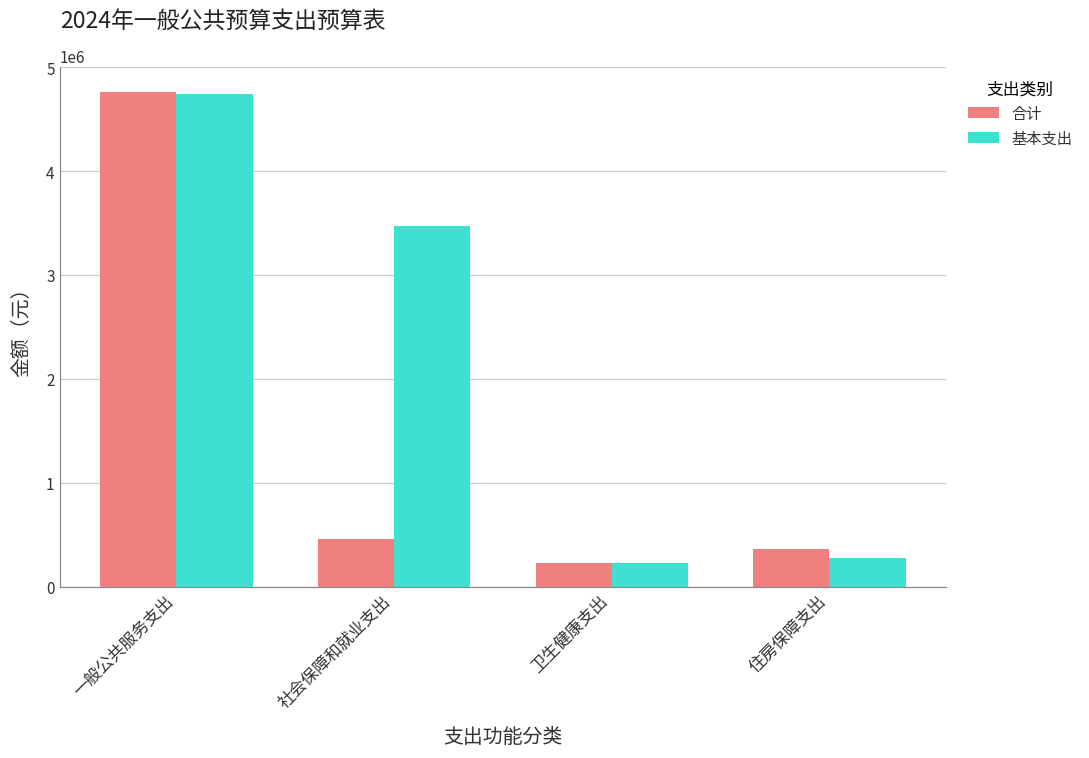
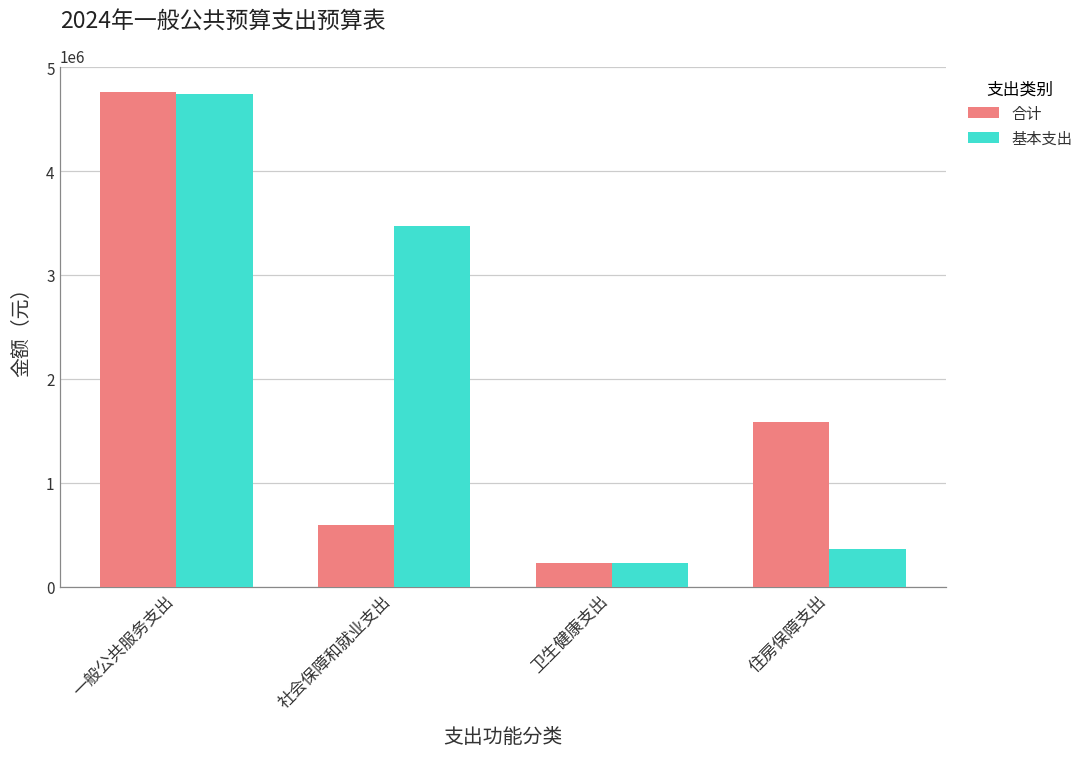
  {
    "合计": {
      "一般公共服务支出": 4800000,
-     "社会保障和就业支出": 500000,
+     "社会保障和就业支出": 600000,
      "卫生健康支出": 200000,
-     "住房保障支出": 400000
+     "住房保障支出": 1600000
    },
    "基本支出": {
      "一般公共服务支出": 4700000,
      "社会保障和就业支出": 3500000,
      "卫生健康支出": 200000,
-     "住房保障支出": 300000
+     "住房保障支出": 400000
    }
  }
